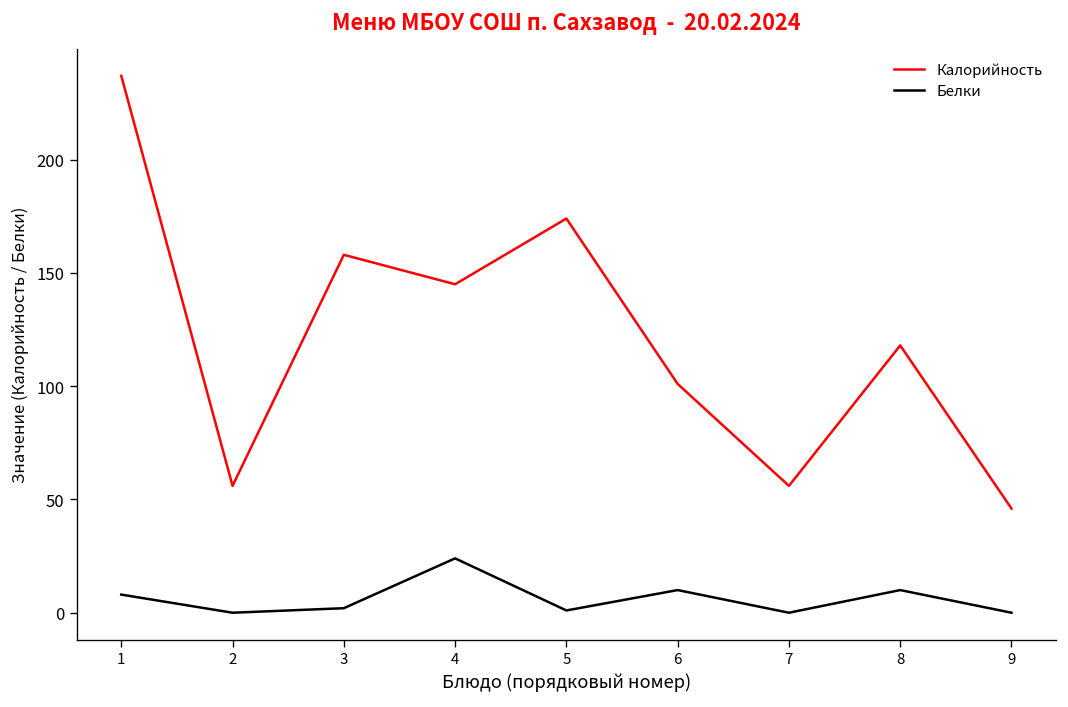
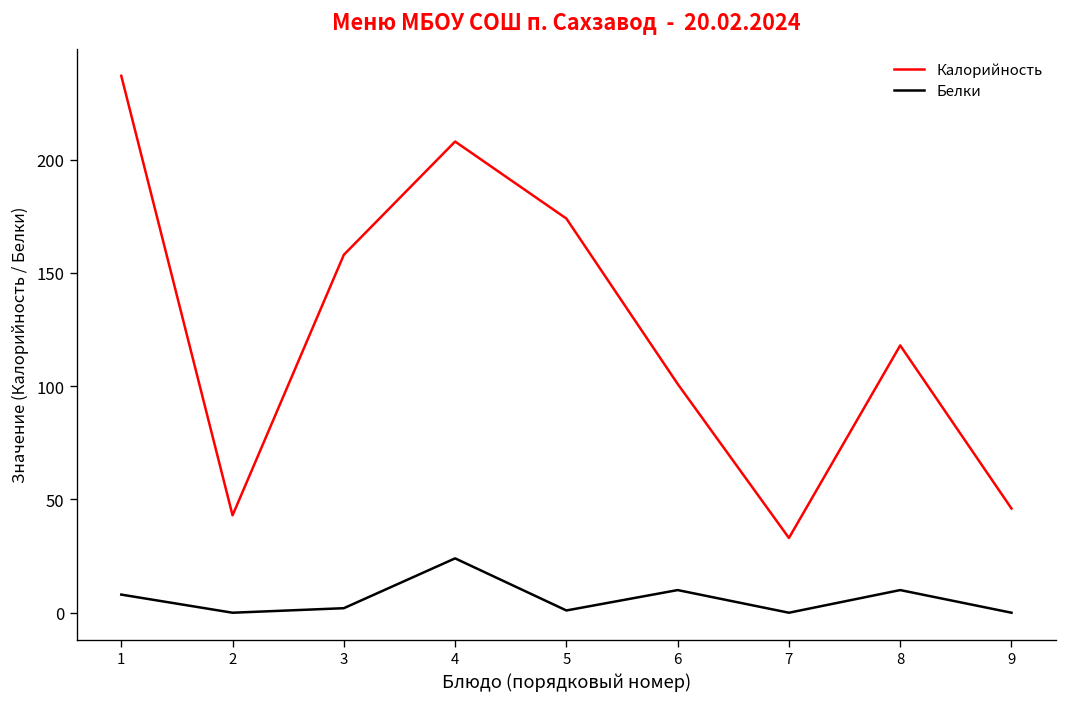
  {
    "Калорийность": {
      "1": 237,
-     "2": 56,
+     "2": 43,
      "3": 158,
-     "4": 145,
+     "4": 208,
      "5": 174,
      "6": 101,
-     "7": 56,
+     "7": 33,
      "8": 118,
      "9": 46
    },
    "Белки": {
      "1": 8,
      "2": 0,
      "3": 2,
      "4": 24,
      "5": 1,
      "6": 10,
      "7": 0,
      "8": 10,
      "9": 0
    }
  }
